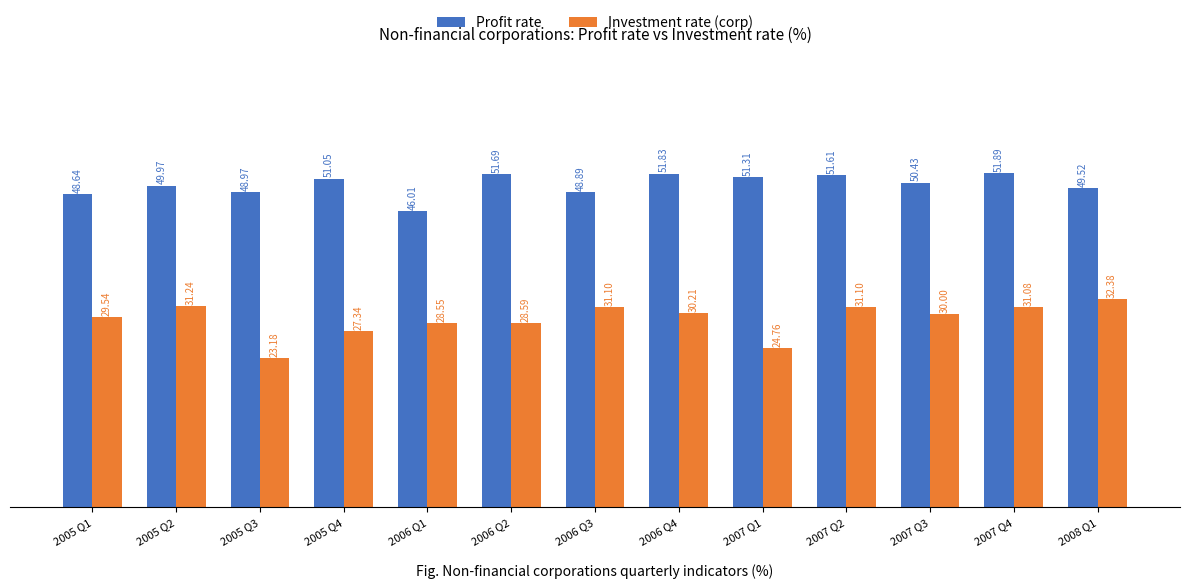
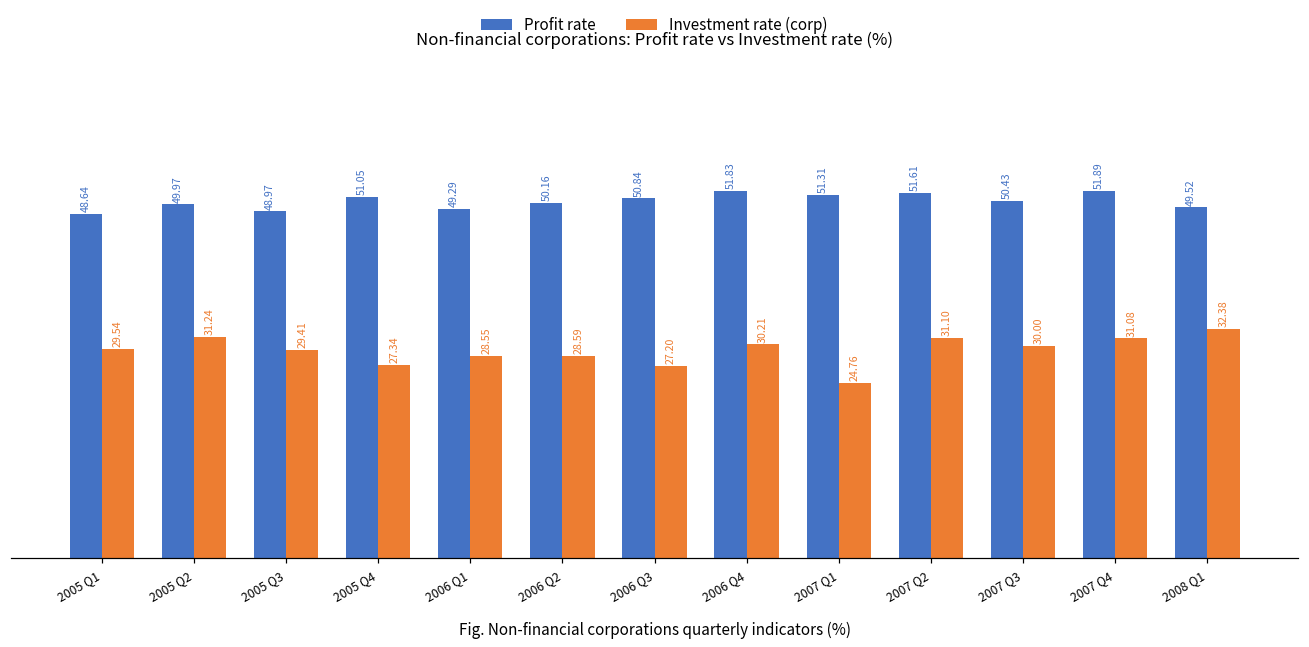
  {
    "Profit rate": {
      "2005 Q1": 48.64,
      "2005 Q2": 49.97,
      "2005 Q3": 48.97,
      "2005 Q4": 51.05,
-     "2006 Q1": 46.01,
-     "2006 Q2": 51.69,
-     "2006 Q3": 48.89,
+     "2006 Q1": 49.29,
+     "2006 Q2": 50.16,
+     "2006 Q3": 50.84,
      "2006 Q4": 51.83,
      "2007 Q1": 51.31,
      "2007 Q2": 51.61,
      "2007 Q3": 50.43,
      "2007 Q4": 51.89,
      "2008 Q1": 49.52
    },
    "Investment rate (corp)": {
      "2005 Q1": 29.54,
      "2005 Q2": 31.24,
-     "2005 Q3": 23.18,
+     "2005 Q3": 29.41,
      "2005 Q4": 27.34,
      "2006 Q1": 28.55,
      "2006 Q2": 28.59,
-     "2006 Q3": 31.10,
+     "2006 Q3": 27.20,
      "2006 Q4": 30.21,
      "2007 Q1": 24.76,
      "2007 Q2": 31.10,
      "2007 Q3": 30.00,
      "2007 Q4": 31.08,
      "2008 Q1": 32.38
    }
  }
